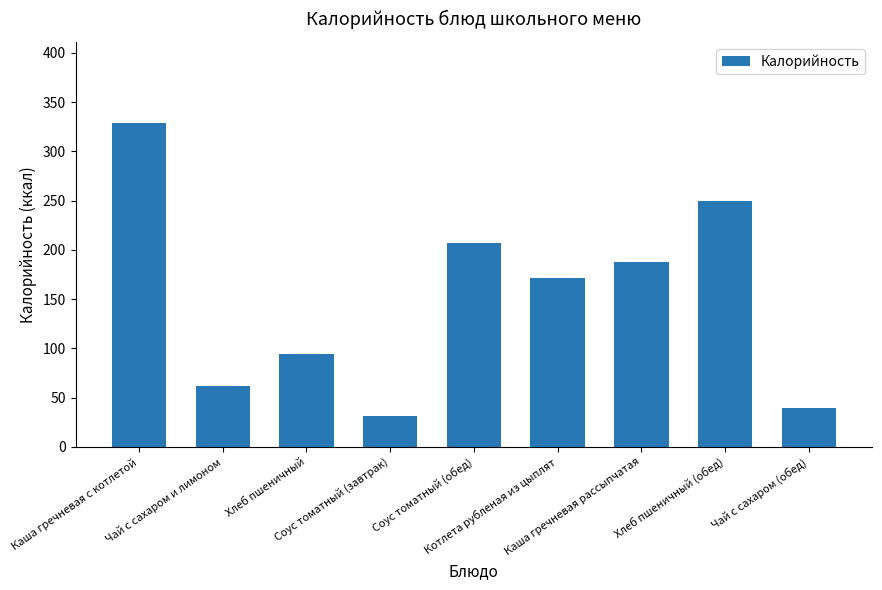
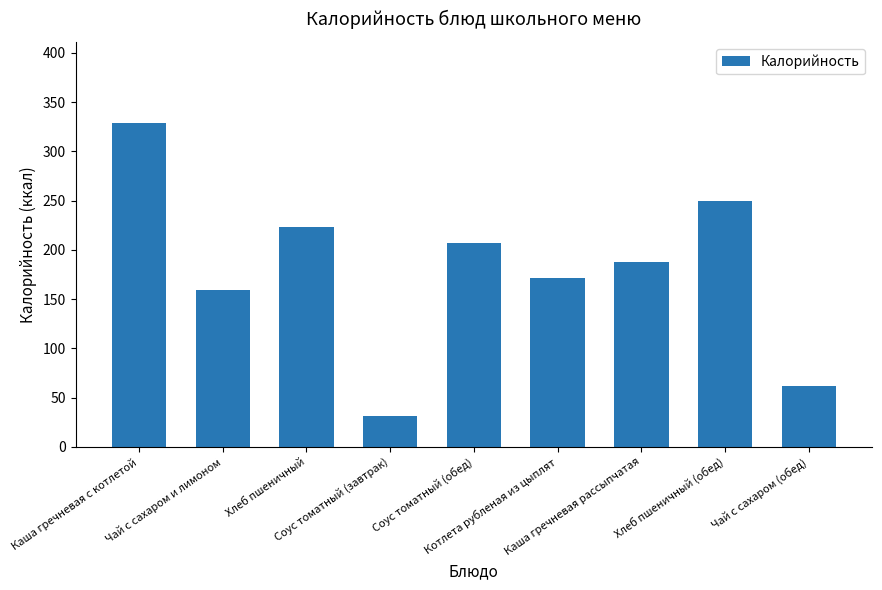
  {
    "Каша гречневая с котлетой": 330,
-   "Чай с сахаром и лимоном": 60,
-   "Хлеб пшеничный": 90,
+   "Чай с сахаром и лимоном": 160,
+   "Хлеб пшеничный": 220,
    "Соус томатный (завтрак)": 30,
    "Соус томатный (обед)": 210,
    "Котлета рубленая из цыплят": 170,
    "Каша гречневая рассыпчатая": 190,
    "Хлеб пшеничный (обед)": 250,
-   "Чай с сахаром (обед)": 40
+   "Чай с сахаром (обед)": 60
  }
